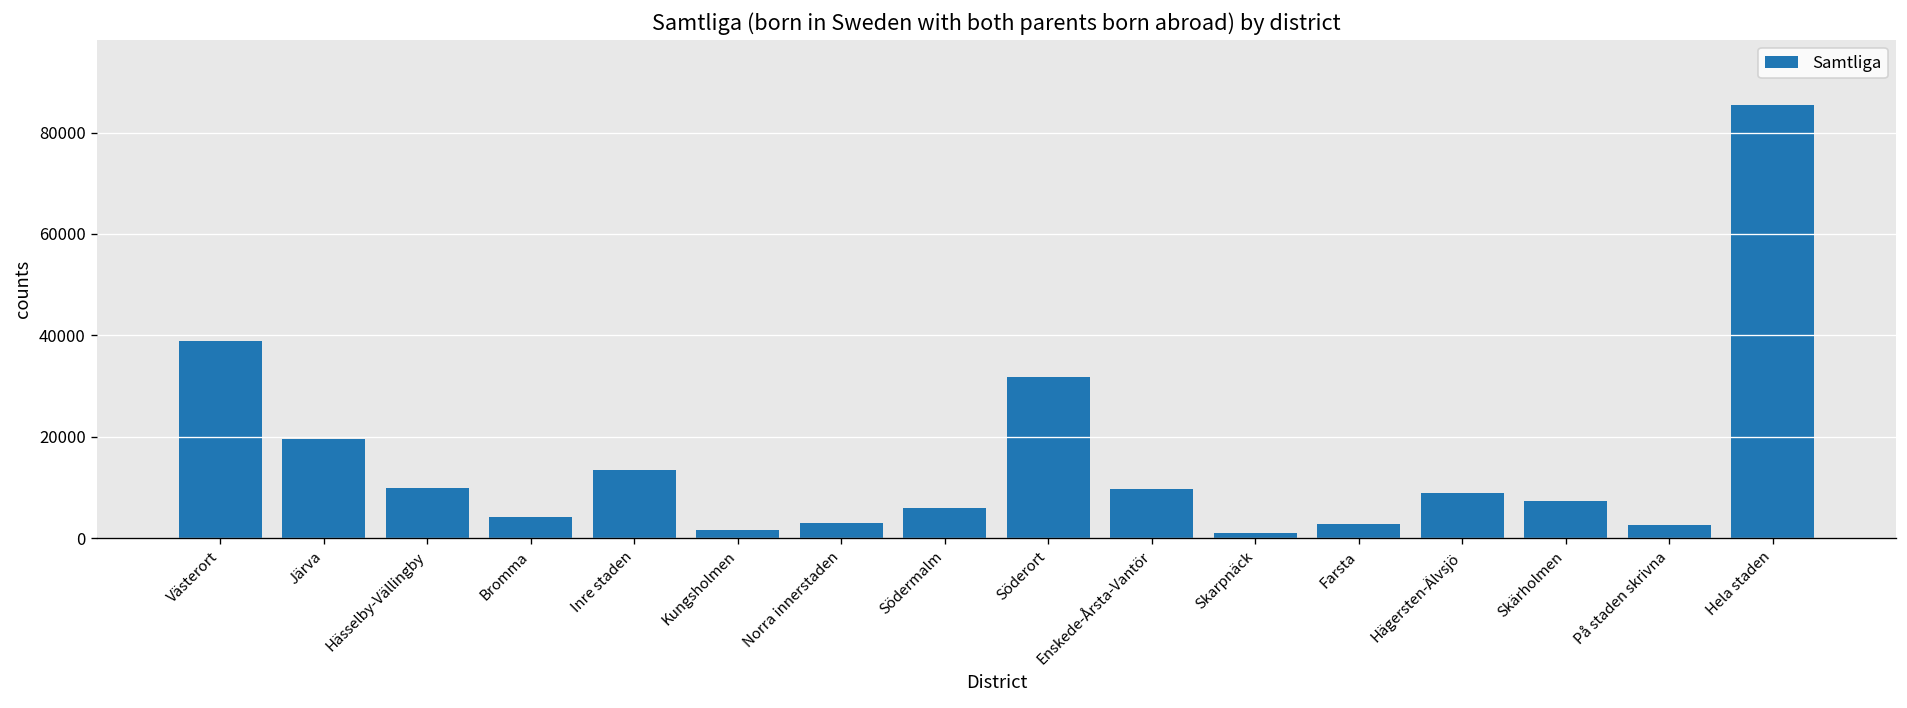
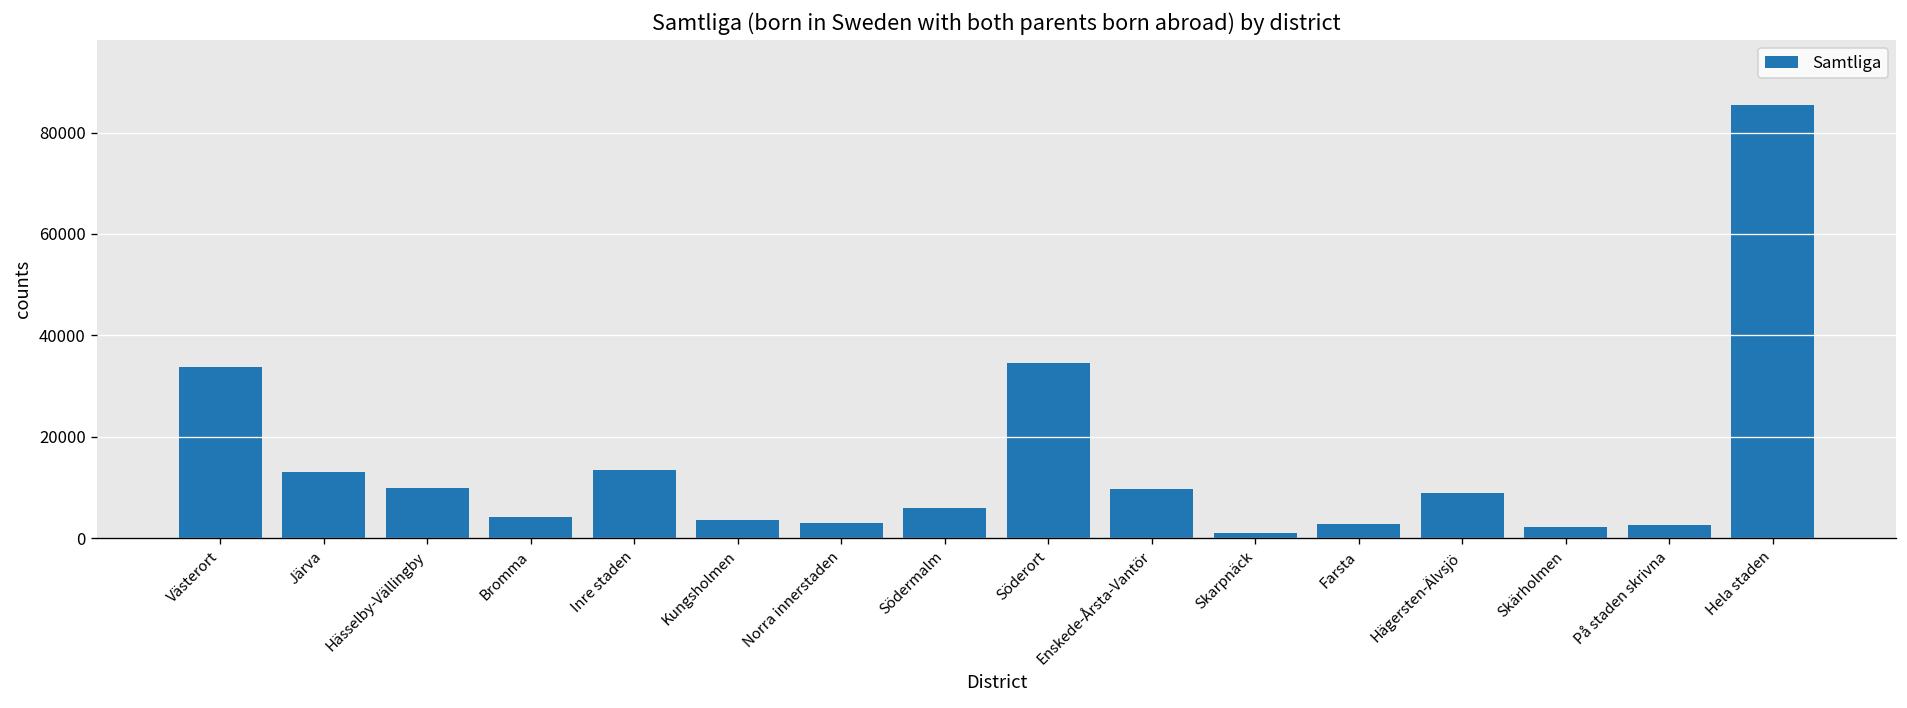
  {
-   "Västerort": 39000,
-   "Järva": 20000,
+   "Västerort": 34000,
+   "Järva": 13000,
    "Hässelby-Vällingby": 10000,
    "Bromma": 4000,
    "Inre staden": 14000,
-   "Kungsholmen": 2000,
+   "Kungsholmen": 4000,
    "Norra innerstaden": 3000,
    "Södermalm": 6000,
-   "Söderort": 32000,
+   "Söderort": 35000,
    "Enskede-Årsta-Vantör": 10000,
    "Skarpnäck": 1000,
    "Farsta": 3000,
    "Hägersten-Älvsjö": 9000,
-   "Skärholmen": 7000,
+   "Skärholmen": 2000,
    "På staden skrivna": 3000,
    "Hela staden": 85000
  }
